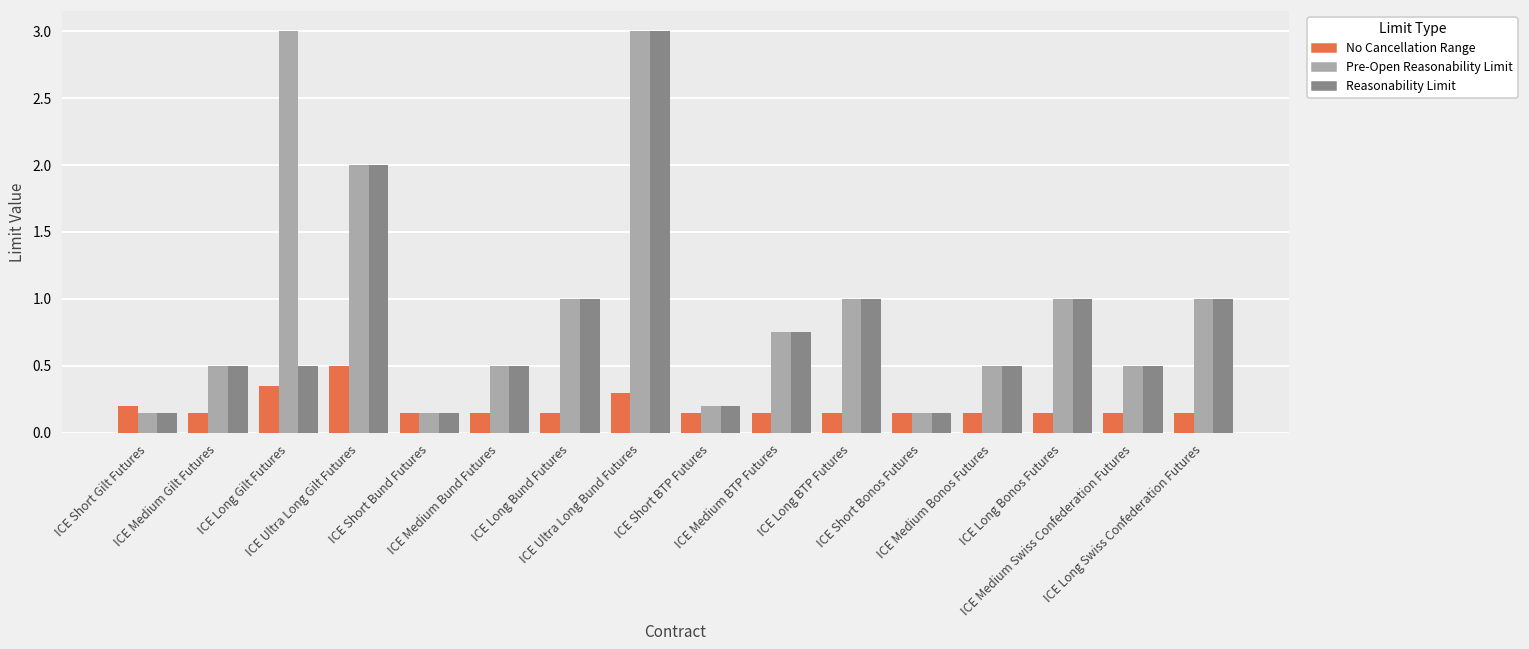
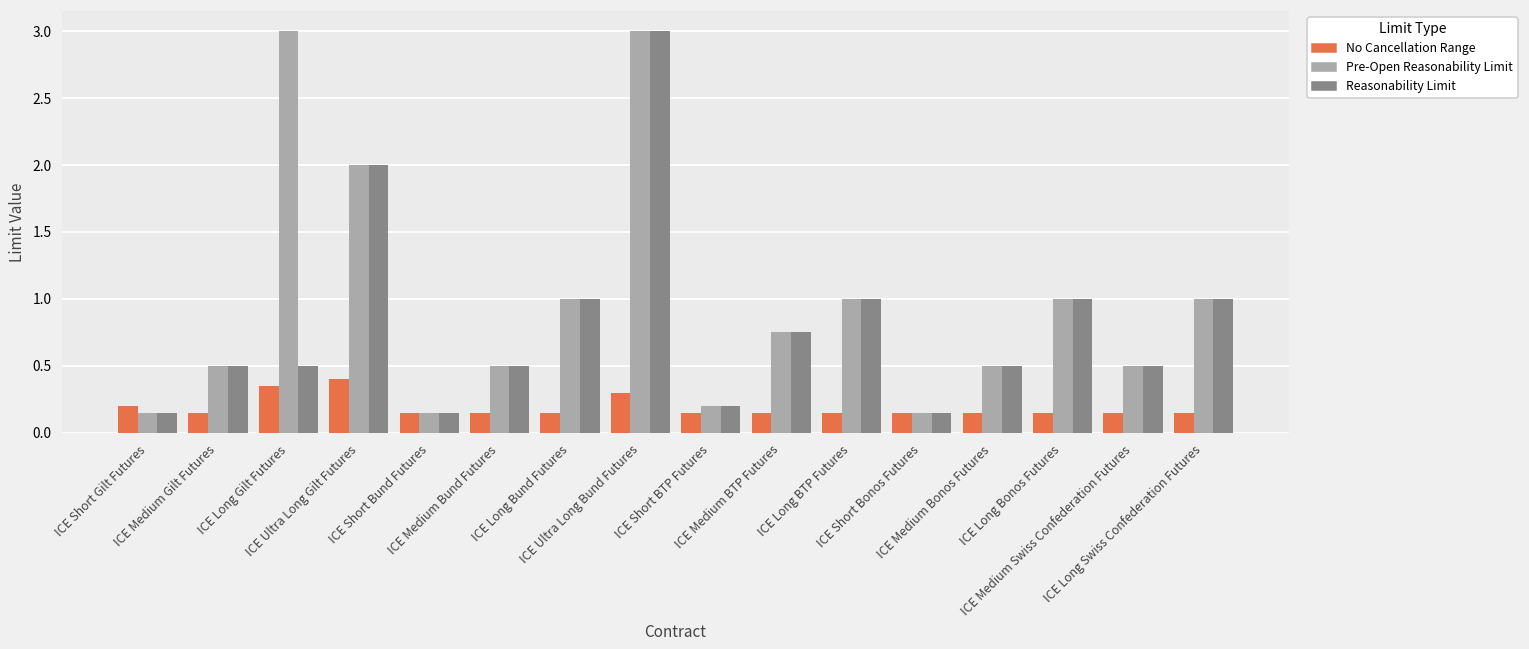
  {
    "No Cancellation Range": {
      "ICE Short Gilt Futures": 0.2,
      "ICE Medium Gilt Futures": 0.15,
      "ICE Long Gilt Futures": 0.35,
-     "ICE Ultra Long Gilt Futures": 0.5,
+     "ICE Ultra Long Gilt Futures": 0.4,
      "ICE Short Bund Futures": 0.15,
      "ICE Medium Bund Futures": 0.15,
      "ICE Long Bund Futures": 0.15,
      "ICE Ultra Long Bund Futures": 0.3,
      "ICE Short BTP Futures": 0.15,
      "ICE Medium BTP Futures": 0.15,
      "ICE Long BTP Futures": 0.15,
      "ICE Short Bonos Futures": 0.15,
      "ICE Medium Bonos Futures": 0.15,
      "ICE Long Bonos Futures": 0.15,
      "ICE Medium Swiss Confederation Futures": 0.15,
      "ICE Long Swiss Confederation Futures": 0.15
    }
  }
